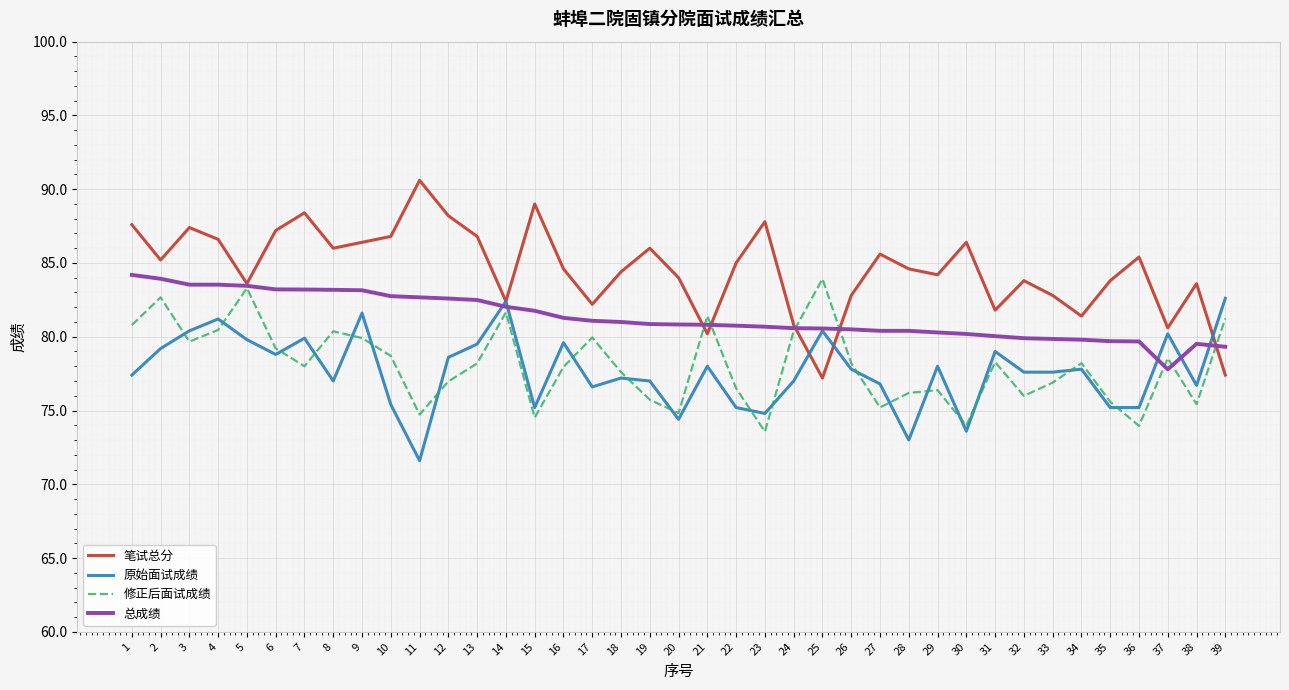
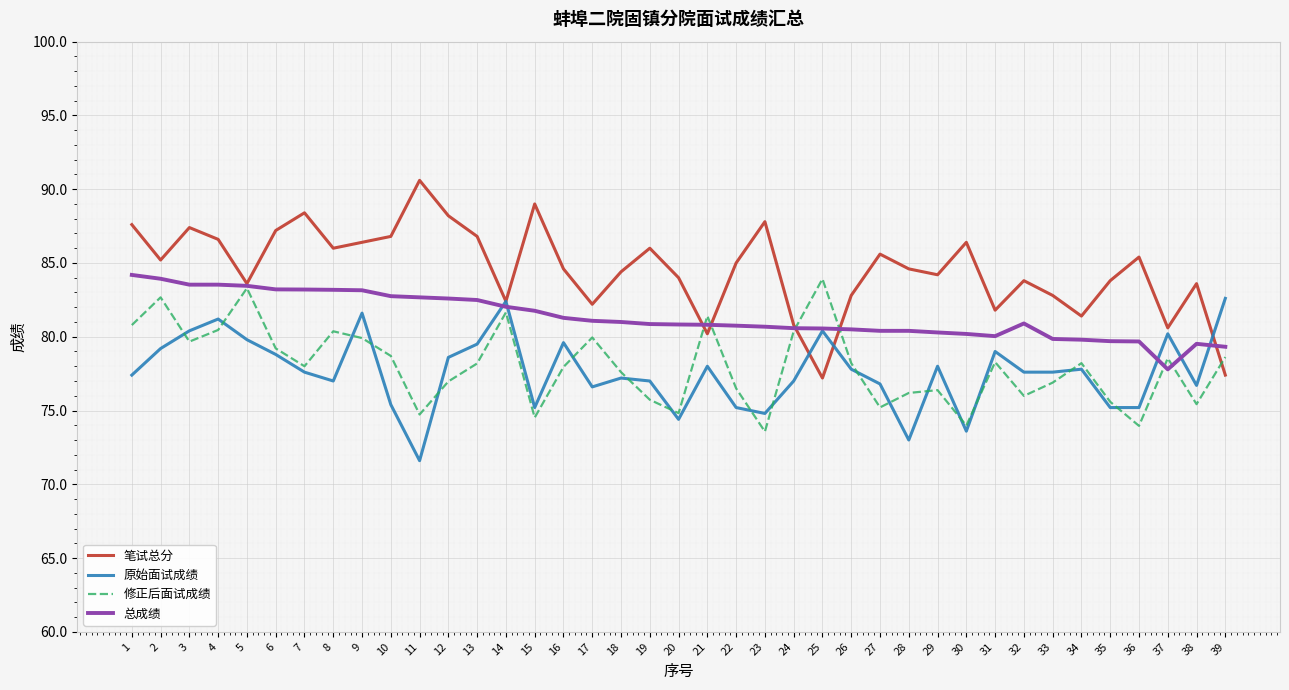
  {
    "笔试总分": {
      "1": 87.6,
      "2": 85.2,
      "3": 87.4,
      "4": 86.6,
      "6": 87.2,
      "7": 88.4,
      "8": 86.0,
      "9": 86.4,
      "10": 86.8,
      "11": 90.6,
      "12": 88.2,
      "13": 86.8,
      "15": 89.0,
      "16": 84.6,
      "17": 82.2,
      "18": 84.4,
      "19": 86.0,
      "20": 84.0,
      "21": 80.2,
      "22": 85.0,
      "23": 87.8,
      "24": 80.8,
      "25": 77.2,
      "26": 82.8,
      "27": 85.6,
      "28": 84.6,
      "29": 84.2,
      "30": 86.4,
      "31": 81.8,
      "32": 83.8,
      "33": 82.8,
      "34": 81.4,
      "35": 83.8,
      "36": 85.4,
      "37": 80.6,
      "38": 83.6,
      "39": 77.4
    },
    "原始面试成绩": {
      "1": 77.4,
      "2": 79.2,
      "3": 80.4,
      "4": 81.2,
      "5": 79.8,
      "6": 78.8,
-     "7": 79.9,
+     "7": 77.6,
      "8": 77.0,
      "9": 81.6,
      "10": 75.4,
      "11": 71.6,
      "12": 78.6,
      "13": 79.5,
      "15": 75.2,
      "16": 79.6,
      "17": 76.6,
      "18": 77.2,
      "19": 77.0,
      "20": 74.4,
      "21": 78.0,
      "22": 75.2,
      "23": 74.8,
      "24": 77.0,
      "26": 77.8,
      "27": 76.8,
      "28": 73.0,
      "29": 78.0,
      "30": 73.6,
      "31": 79.0,
      "32": 77.6,
      "33": 77.6,
      "34": 77.8,
      "35": 75.2,
      "36": 75.2,
      "37": 80.2,
      "38": 76.7,
      "39": 82.6
    },
    "修正后面试成绩": {
      "1": 80.8,
      "2": 82.7,
      "3": 79.7,
      "4": 80.5,
      "6": 79.2,
      "7": 78.0,
      "8": 80.4,
      "9": 79.9,
      "10": 78.7,
      "11": 74.7,
      "12": 77.0,
      "13": 78.2,
      "14": 81.7,
      "15": 74.5,
      "16": 78.0,
      "17": 80.0,
      "18": 77.6,
      "19": 75.7,
      "20": 74.8,
      "21": 81.4,
      "22": 76.5,
      "23": 73.6,
      "24": 80.4,
      "25": 83.9,
      "26": 78.2,
      "27": 75.2,
      "28": 76.2,
      "29": 76.4,
      "30": 74.0,
      "31": 78.3,
      "32": 76.0,
      "33": 76.9,
      "34": 78.2,
      "35": 75.6,
      "36": 74.0,
      "37": 78.5,
      "38": 75.4,
-     "39": 81.2
+     "39": 78.6
    },
    "总成绩": {
      "1": 84.2,
      "2": 83.9,
      "3": 83.5,
      "4": 83.5,
      "6": 83.2,
      "7": 83.2,
      "8": 83.2,
      "9": 83.2,
      "10": 82.8,
      "11": 82.7,
      "12": 82.6,
      "13": 82.5,
      "14": 82.0,
      "15": 81.8,
      "16": 81.3,
      "17": 81.1,
      "18": 81.0,
      "19": 80.9,
      "20": 80.8,
      "21": 80.8,
      "22": 80.8,
      "23": 80.7,
      "24": 80.6,
      "26": 80.5,
      "27": 80.4,
      "28": 80.4,
      "29": 80.3,
      "30": 80.2,
      "31": 80.0,
-     "32": 79.9,
+     "32": 80.9,
      "33": 79.9,
      "34": 79.8,
      "35": 79.7,
      "36": 79.7,
      "37": 77.8,
      "38": 79.5,
      "39": 79.3
    }
  }
